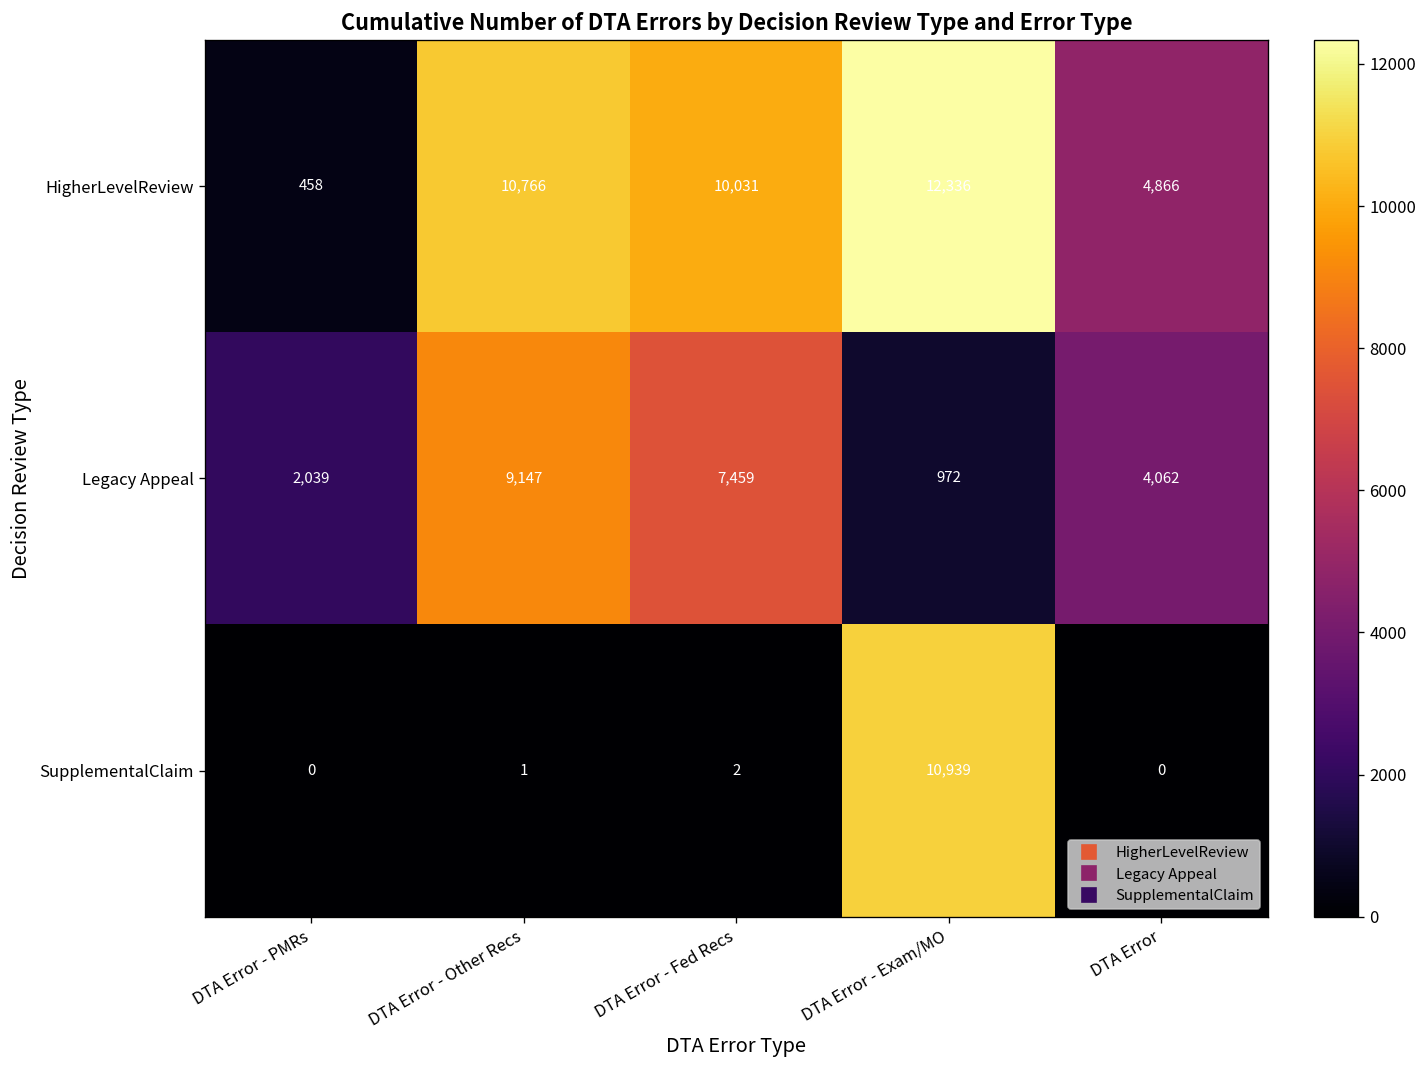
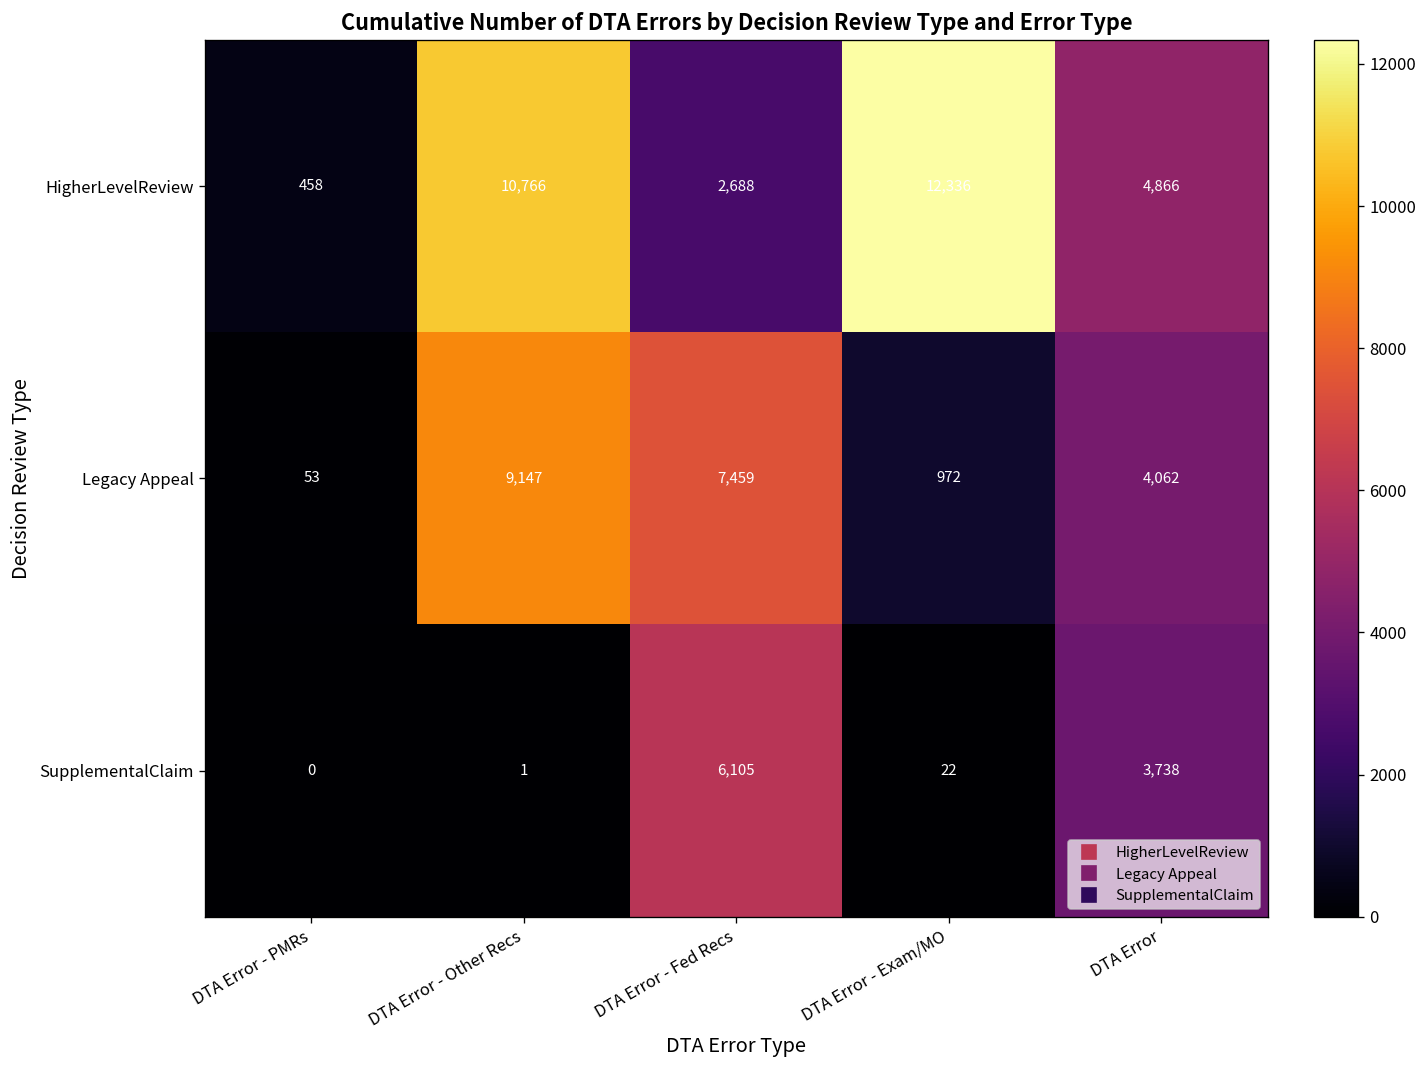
  {
    "HigherLevelReview": {
      "DTA Error - PMRs": "458",
      "DTA Error - Other Recs": "10,766",
-     "DTA Error - Fed Recs": "10,031",
+     "DTA Error - Fed Recs": "2,688",
      "DTA Error - Exam/MO": "12,336",
      "DTA Error": "4,866"
    },
    "Legacy Appeal": {
-     "DTA Error - PMRs": "2,039",
+     "DTA Error - PMRs": "53",
      "DTA Error - Other Recs": "9,147",
      "DTA Error - Fed Recs": "7,459",
      "DTA Error - Exam/MO": "972",
      "DTA Error": "4,062"
    },
    "SupplementalClaim": {
      "DTA Error - PMRs": "0",
      "DTA Error - Other Recs": "1",
-     "DTA Error - Fed Recs": "2",
-     "DTA Error - Exam/MO": "10,939",
-     "DTA Error": "0"
+     "DTA Error - Fed Recs": "6,105",
+     "DTA Error - Exam/MO": "22",
+     "DTA Error": "3,738"
    }
  }
